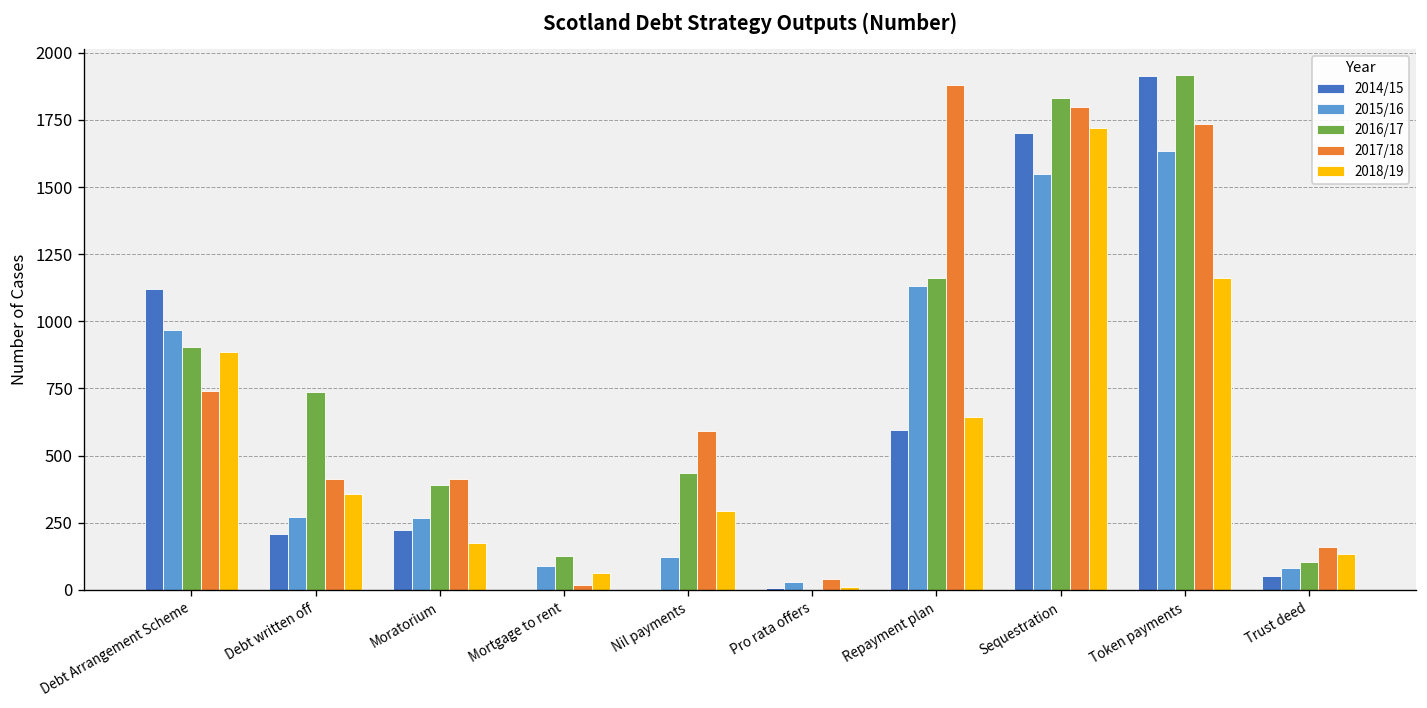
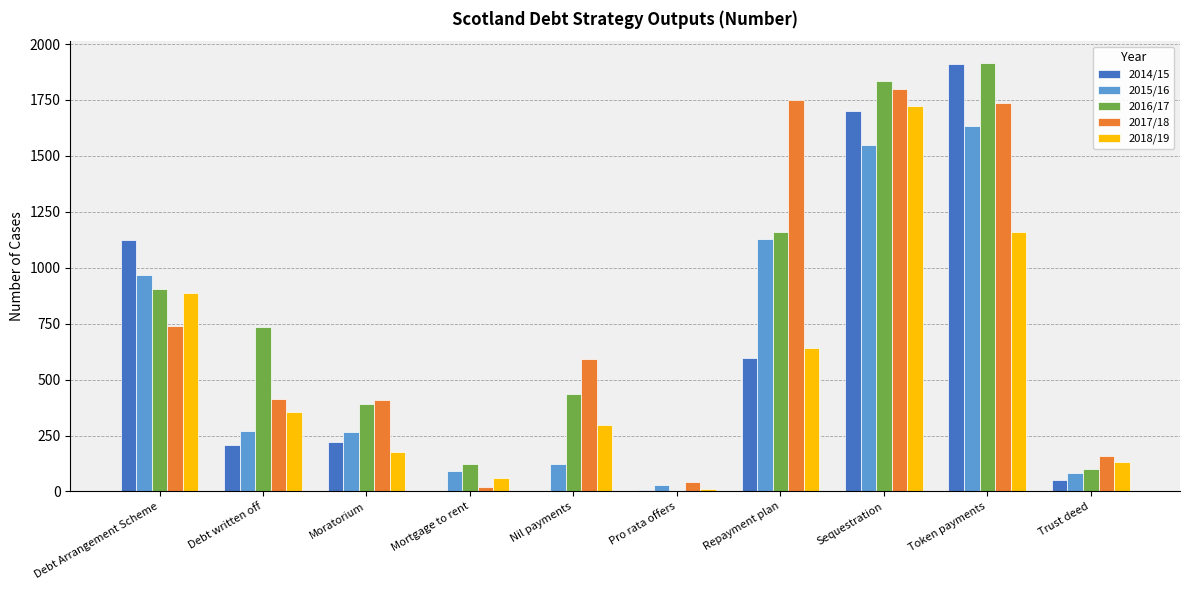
  {
    "2016/17": {
      "Debt Arrangement Scheme": 900,
      "Debt written off": 740,
      "Moratorium": 390,
      "Mortgage to rent": 130,
      "Nil payments": 440,
      "Pro rata offers": 0,
      "Repayment plan": 1160,
      "Sequestration": 1830,
      "Token payments": 1920,
      "Trust deed": 100
    },
    "2017/18": {
      "Debt Arrangement Scheme": 740,
      "Debt written off": 410,
      "Moratorium": 410,
      "Mortgage to rent": 20,
      "Nil payments": 590,
      "Pro rata offers": 40,
-     "Repayment plan": 1880,
+     "Repayment plan": 1750,
      "Sequestration": 1800,
      "Token payments": 1740,
      "Trust deed": 160
    },
    "2018/19": {
      "Debt Arrangement Scheme": 890,
      "Debt written off": 360,
      "Moratorium": 180,
      "Mortgage to rent": 60,
      "Nil payments": 300,
      "Repayment plan": 640,
      "Sequestration": 1720,
      "Token payments": 1160,
      "Trust deed": 130
    }
  }
